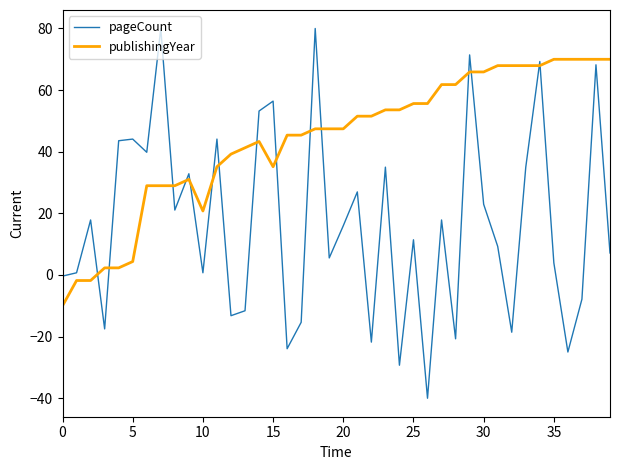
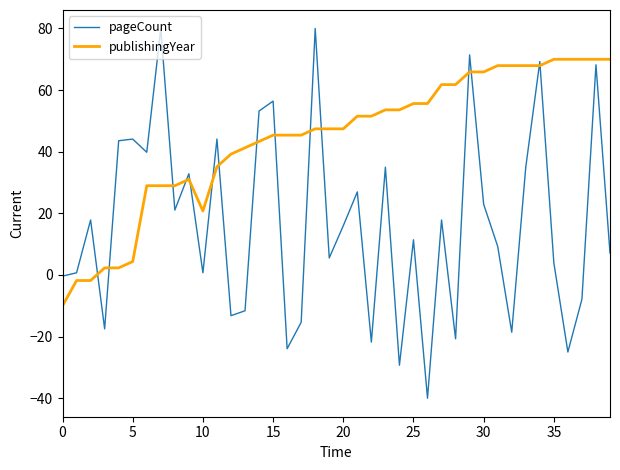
  {
    "pageCount": {
      "0": 0,
      "5": 44,
      "10": 1,
      "15": 56,
      "20": 16,
      "25": 11,
      "30": 23,
      "35": 4
    },
    "publishingYear": {
      "0": -10,
      "5": 4,
      "10": 21,
-     "15": 35,
+     "15": 45,
      "20": 47,
      "25": 56,
      "30": 66,
      "35": 70
    }
  }
